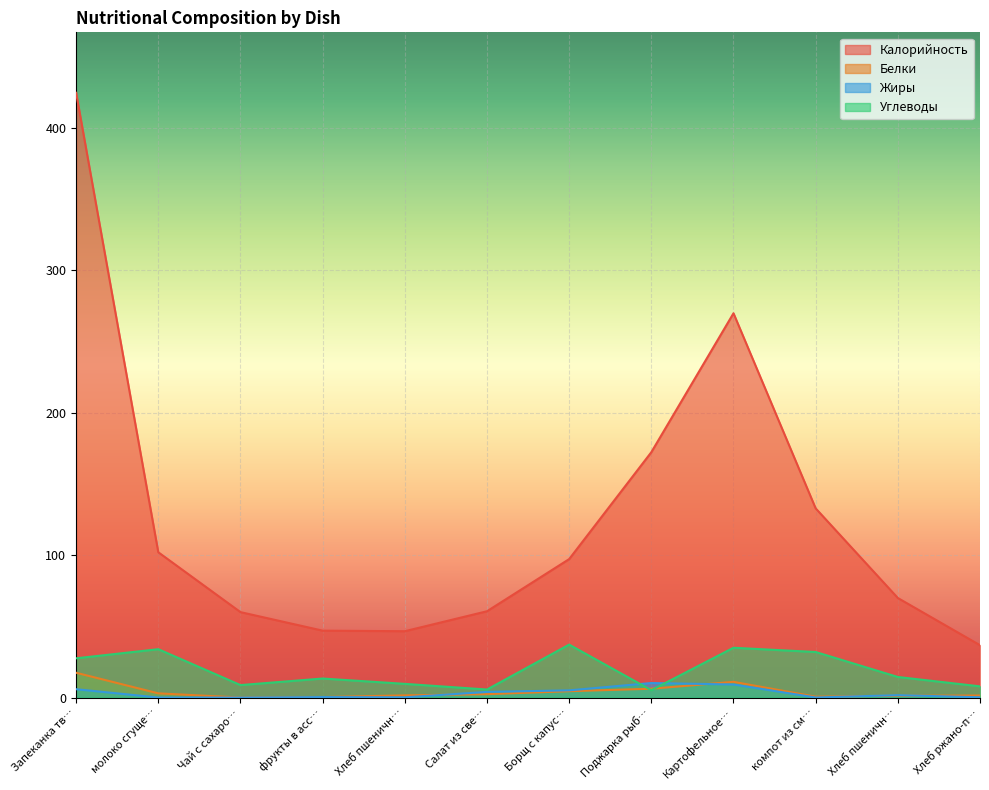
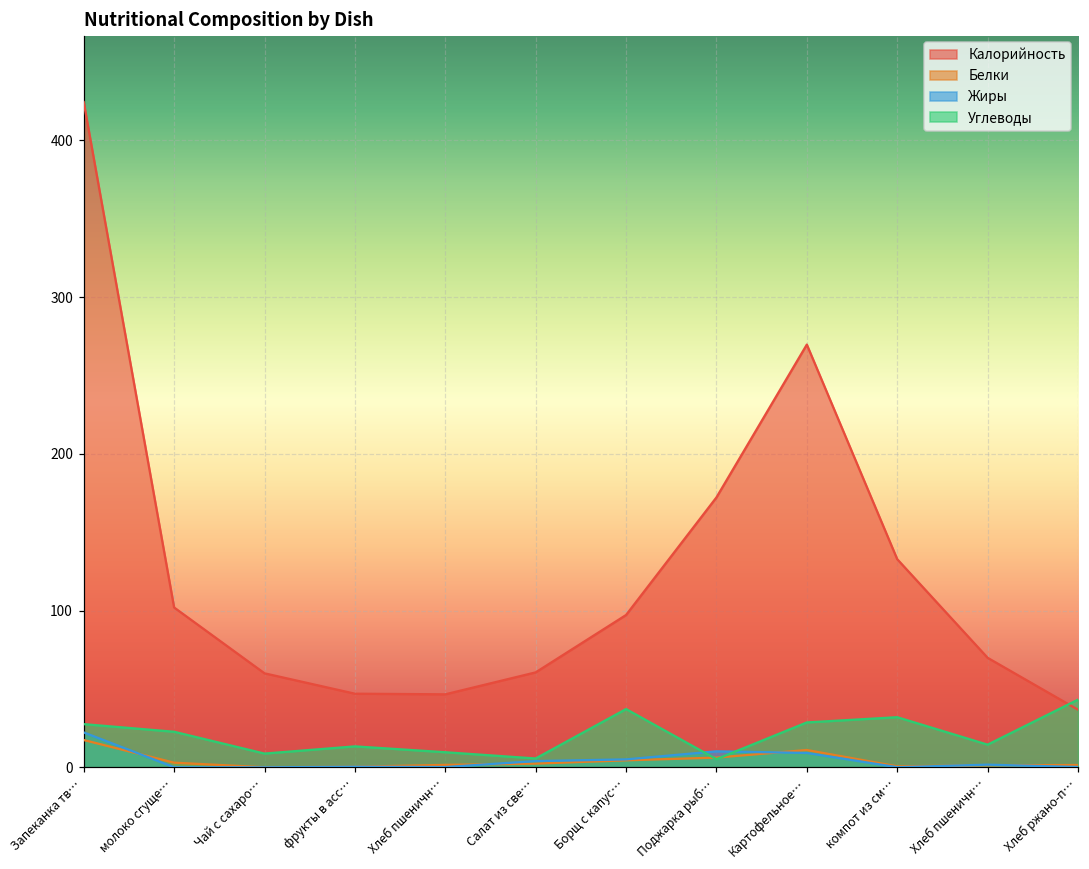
  {
    "Жиры": {
-     "Запеканка тв…": 6,
+     "Запеканка тв…": 22,
      "молоко сгуще…": 0,
      "Поджарка рыб…": 10,
      "Картофельное…": 9
    },
    "Углеводы": {
      "Запеканка тв…": 28,
-     "молоко сгуще…": 34,
+     "молоко сгуще…": 23,
      "Чай с сахаро…": 9,
      "фрукты в асс…": 13,
      "Борщ с капус…": 37,
-     "Картофельное…": 35,
+     "Картофельное…": 29,
      "компот из см…": 32,
-     "Хлеб ржано-п…": 8
+     "Хлеб ржано-п…": 43
    }
  }
